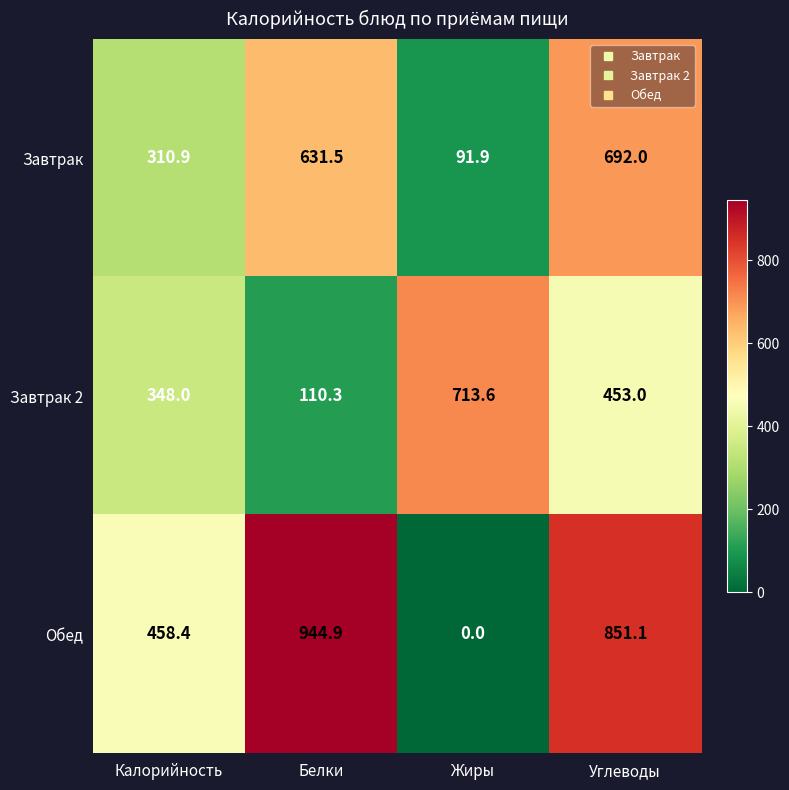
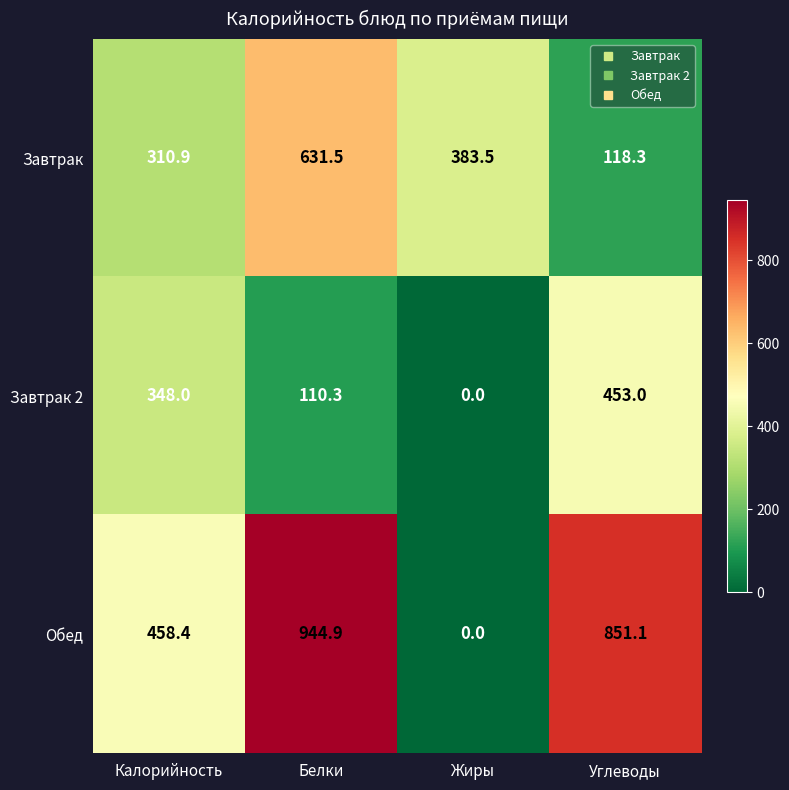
  {
    "Завтрак": {
      "Калорийность": 310.9,
      "Белки": 631.5,
-     "Жиры": 91.9,
-     "Углеводы": 692.0
+     "Жиры": 383.5,
+     "Углеводы": 118.3
    },
    "Завтрак 2": {
      "Калорийность": 348.0,
      "Белки": 110.3,
-     "Жиры": 713.6,
+     "Жиры": 0.0,
      "Углеводы": 453.0
    },
    "Обед": {
      "Калорийность": 458.4,
      "Белки": 944.9,
      "Жиры": 0.0,
      "Углеводы": 851.1
    }
  }
